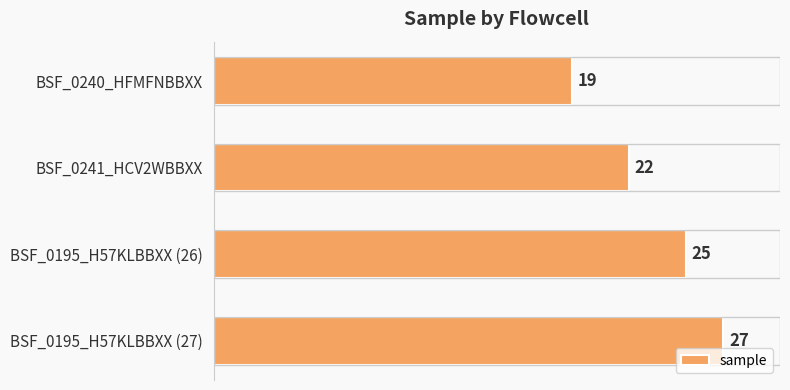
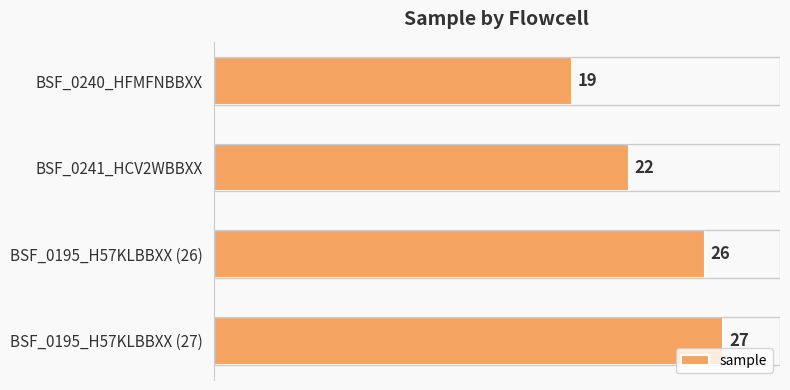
  {
    "BSF_0240_HFMFNBBXX": 19,
    "BSF_0241_HCV2WBBXX": 22,
-   "BSF_0195_H57KLBBXX (26)": 25
+   "BSF_0195_H57KLBBXX (26)": 26
  }
